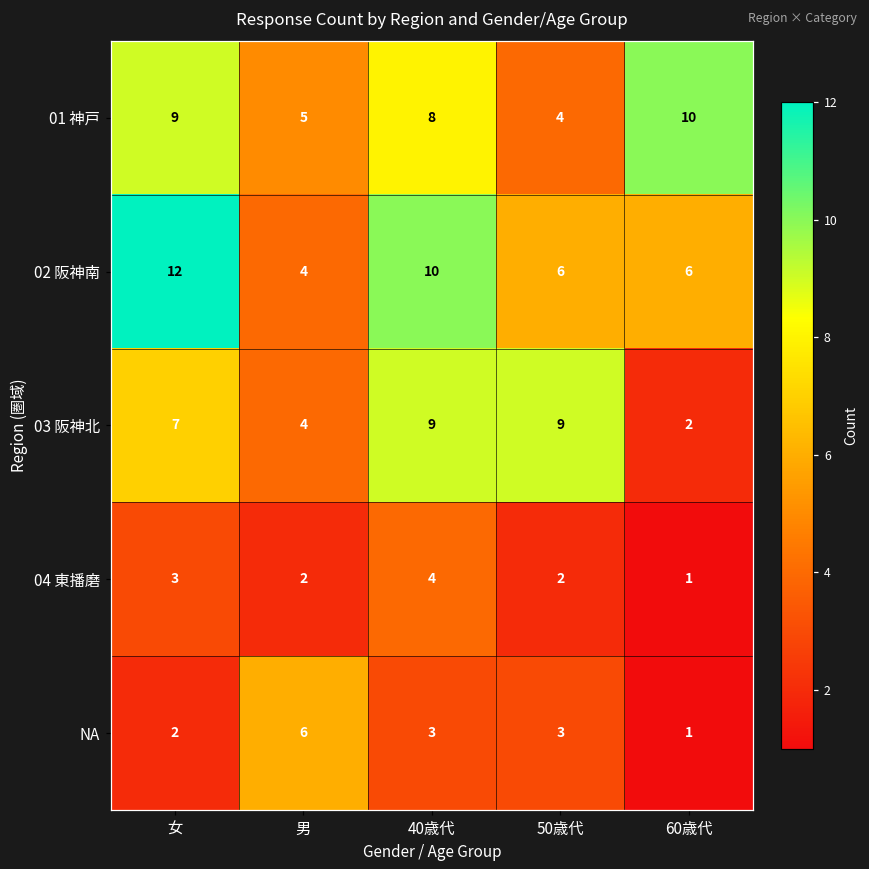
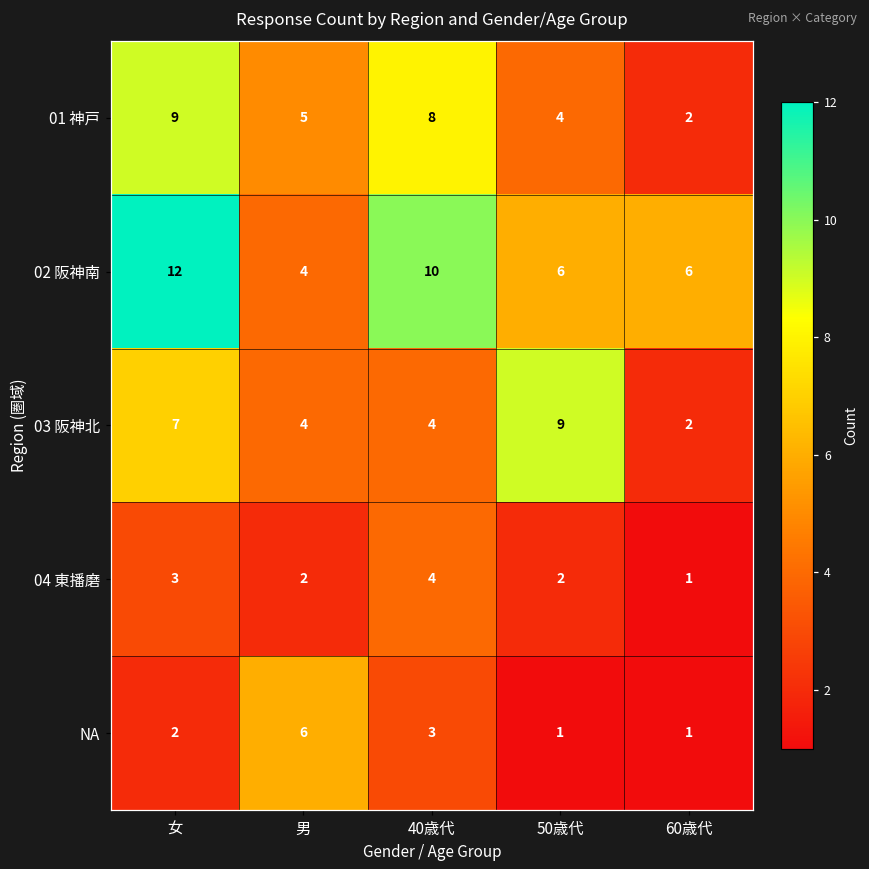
  {
    "01 神戸": {
      "女": 9,
      "男": 5,
      "40歳代": 8,
      "50歳代": 4,
-     "60歳代": 10
+     "60歳代": 2
    },
    "02 阪神南": {
      "女": 12,
      "男": 4,
      "40歳代": 10,
      "50歳代": 6,
      "60歳代": 6
    },
    "03 阪神北": {
      "女": 7,
      "男": 4,
-     "40歳代": 9,
+     "40歳代": 4,
      "50歳代": 9,
      "60歳代": 2
    },
    "04 東播磨": {
      "女": 3,
      "男": 2,
      "40歳代": 4,
      "50歳代": 2,
      "60歳代": 1
    },
    "NA": {
      "女": 2,
      "男": 6,
      "40歳代": 3,
-     "50歳代": 3,
+     "50歳代": 1,
      "60歳代": 1
    }
  }
